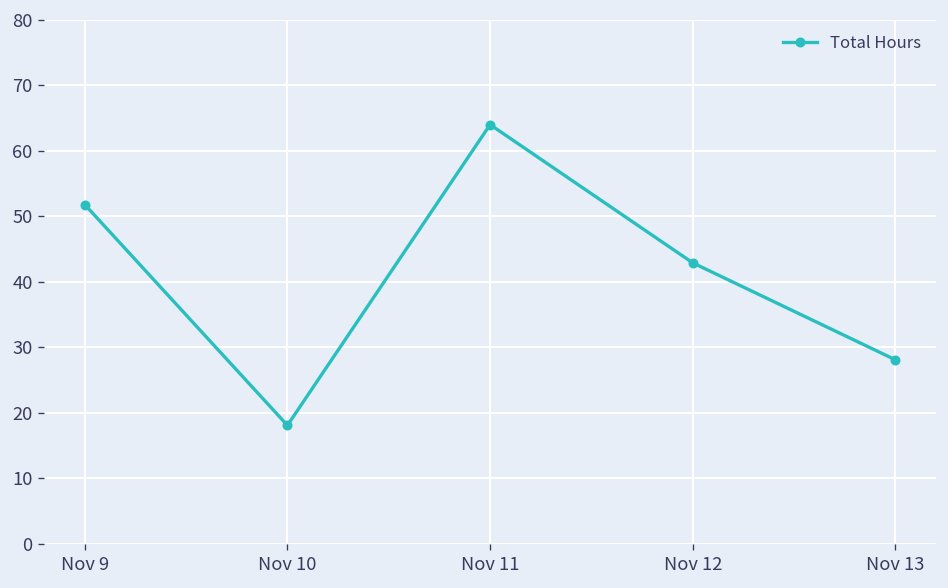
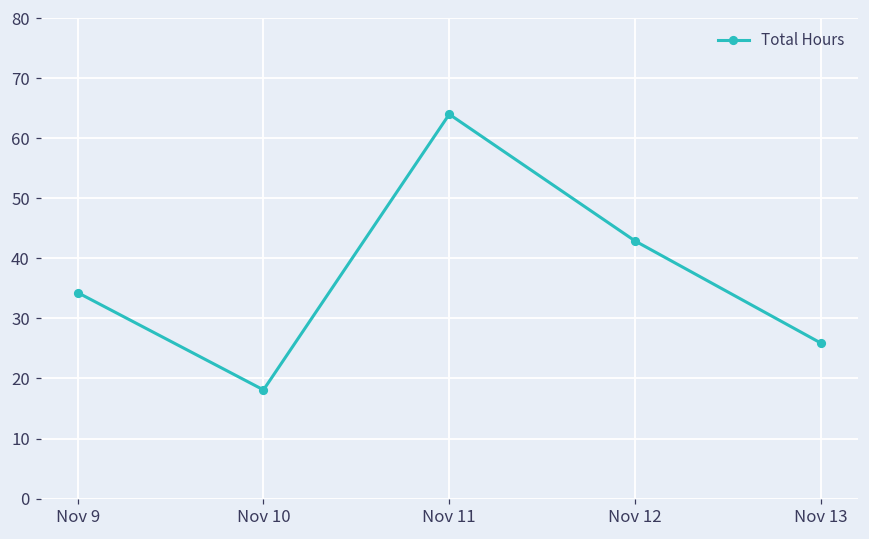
  {
-   "Nov 9": 52,
+   "Nov 9": 34,
    "Nov 10": 18,
    "Nov 11": 64,
    "Nov 12": 43,
-   "Nov 13": 28
+   "Nov 13": 26
  }
